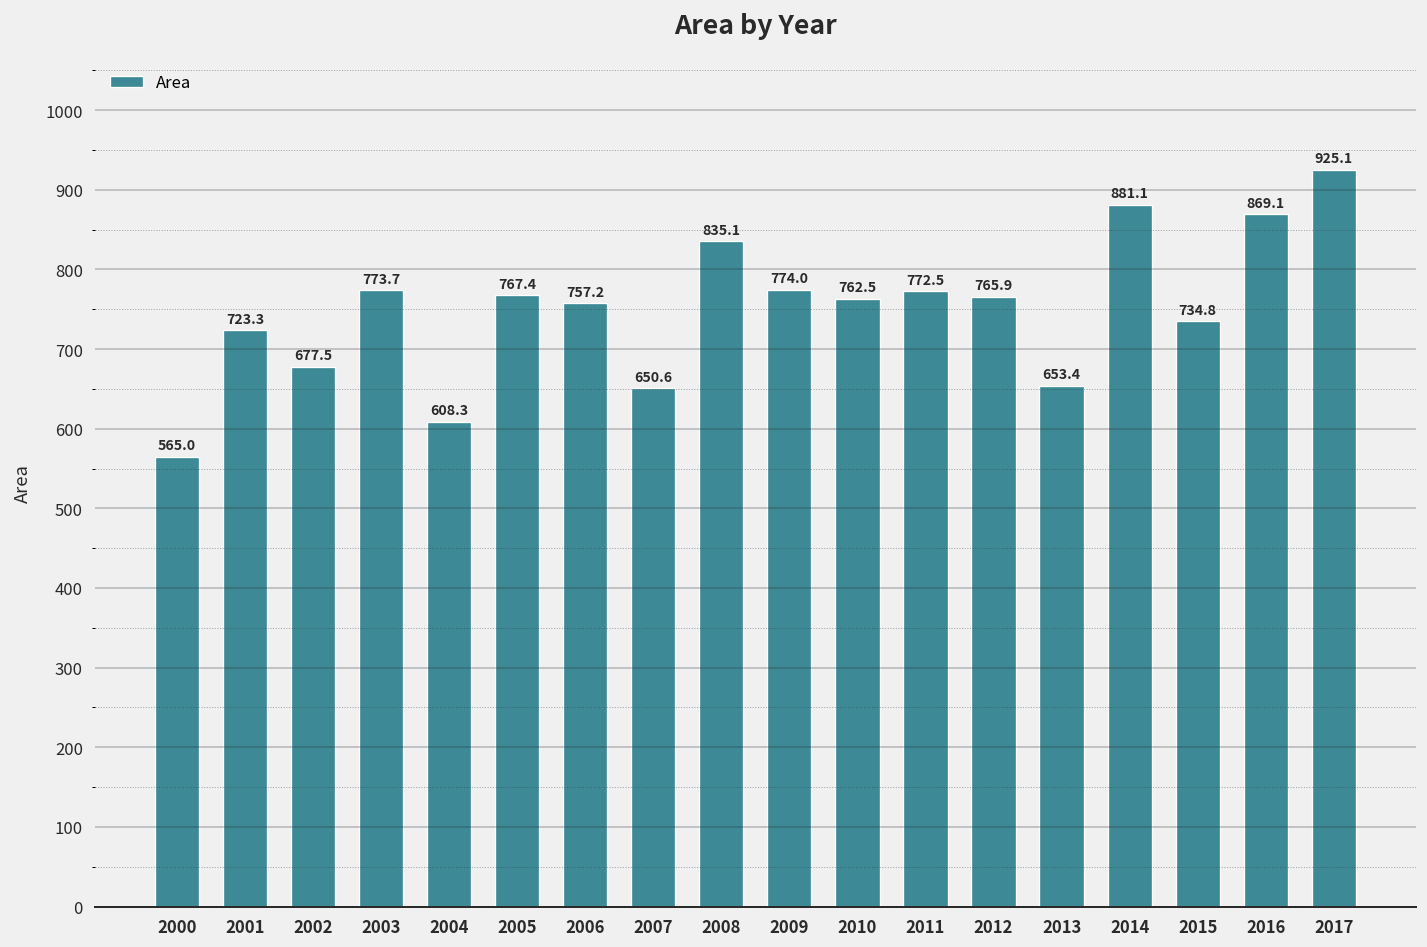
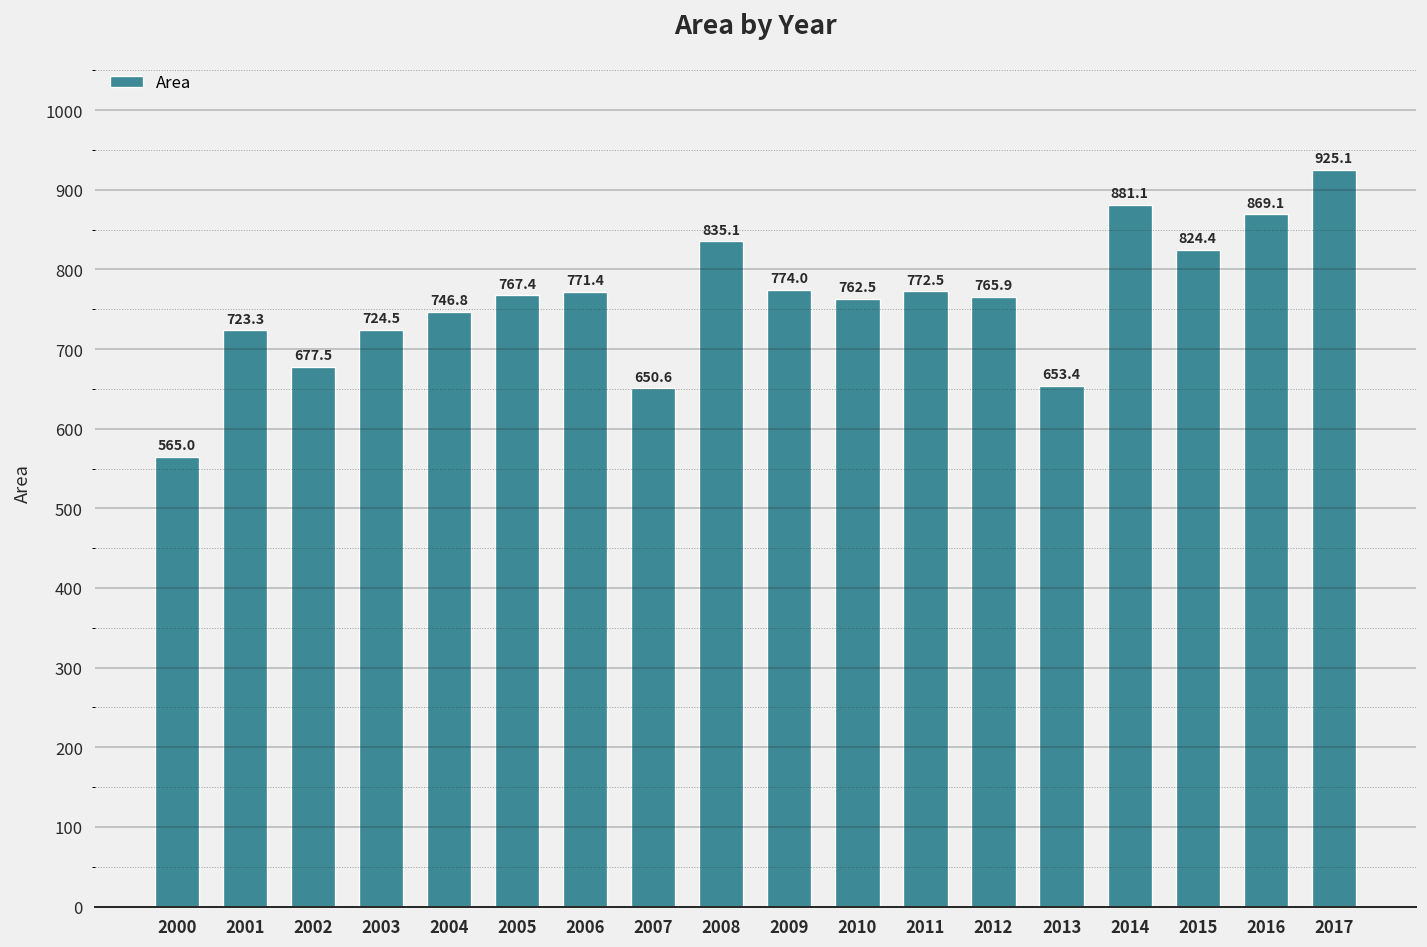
  {
    "2000": 565.0,
    "2001": 723.3,
    "2002": 677.5,
-   "2003": 773.7,
-   "2004": 608.3,
+   "2003": 724.5,
+   "2004": 746.8,
    "2005": 767.4,
-   "2006": 757.2,
+   "2006": 771.4,
    "2007": 650.6,
    "2008": 835.1,
    "2009": 774.0,
    "2010": 762.5,
    "2011": 772.5,
    "2012": 765.9,
    "2013": 653.4,
    "2014": 881.1,
-   "2015": 734.8,
+   "2015": 824.4,
    "2016": 869.1,
    "2017": 925.1
  }
